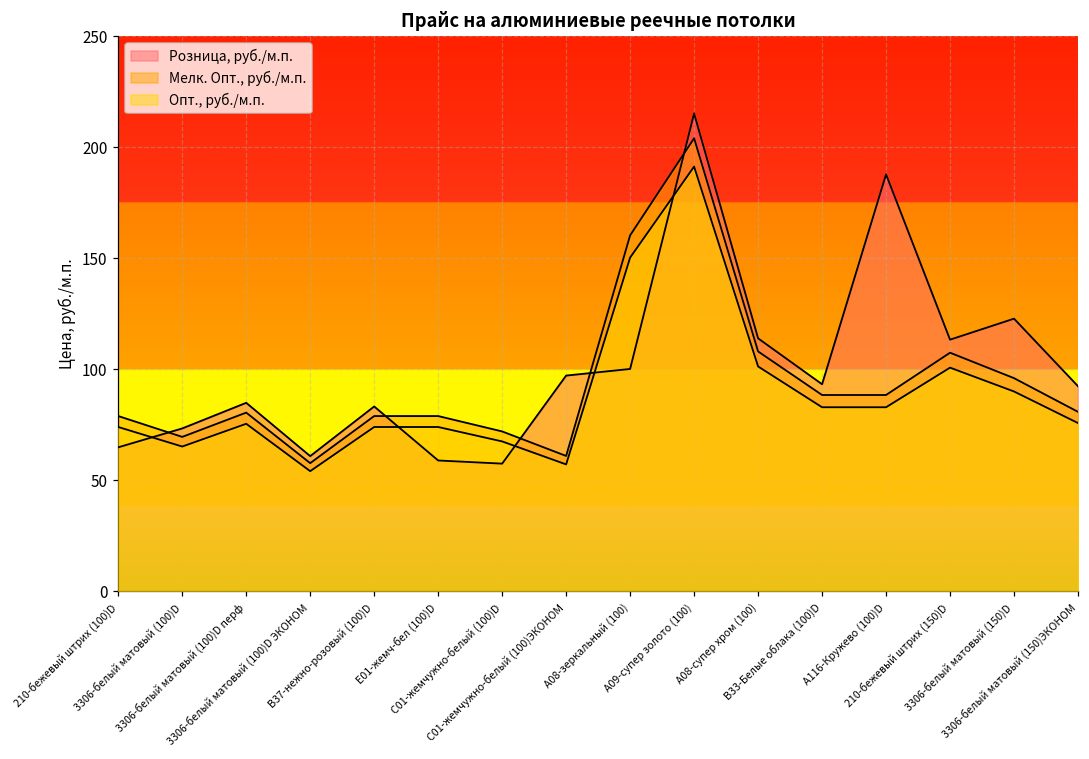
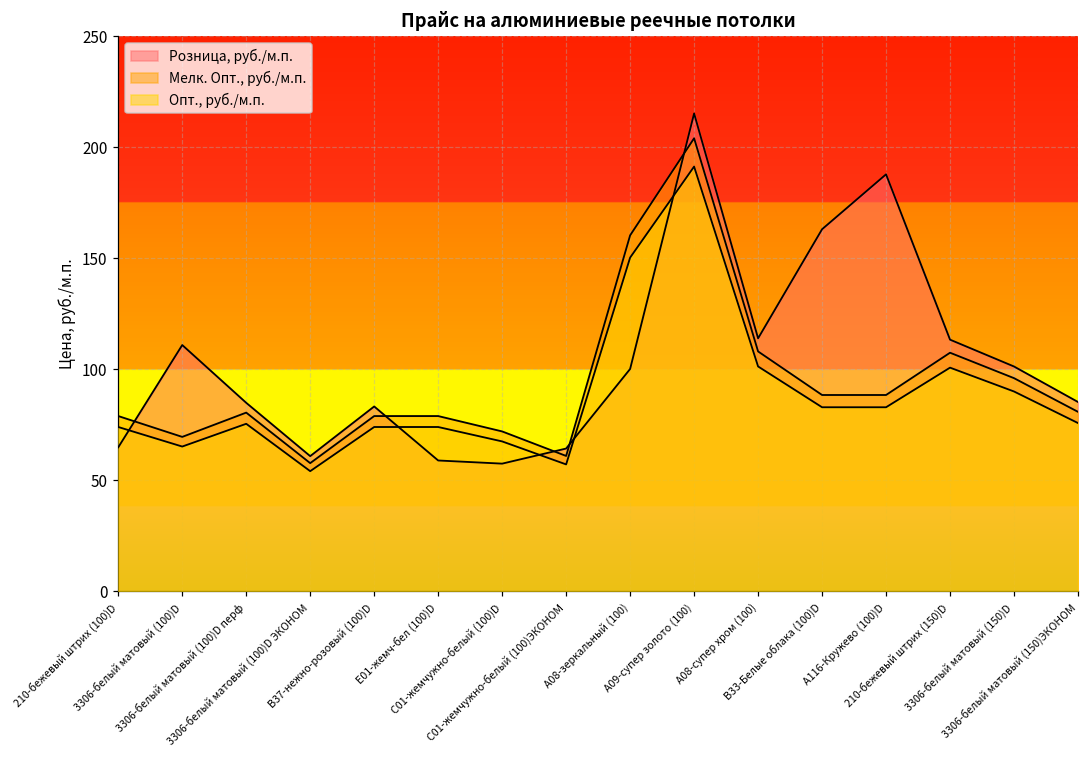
  {
    "Розница, руб./м.п.": {
      "210-бежевый штрих (100)D": 65,
-     "3306-белый матовый (100)D": 73,
+     "3306-белый матовый (100)D": 111,
      "3306-белый матовый (100)D перф": 85,
      "3306-белый матовый (100)D ЭКОНОМ": 61,
      "В37-нежно-розовый (100)D": 83,
      "Е01-жемч-бел (100)D": 59,
      "С01-жемчужно-белый (100)D": 58,
-     "С01-жемчужно-белый (100)ЭКОНОМ": 97,
+     "С01-жемчужно-белый (100)ЭКОНОМ": 64,
      "А08-зеркальный (100)": 100,
      "А09-супер золото (100)": 215,
      "А08-супер хром (100)": 114,
-     "В33-Белые облака (100)D": 93,
+     "В33-Белые облака (100)D": 163,
      "А116-Кружево (100)D": 188,
      "210-бежевый штрих (150)D": 113,
-     "3306-белый матовый (150)D": 123,
-     "3306-белый матовый (150)ЭКОНОМ": 92
+     "3306-белый матовый (150)D": 101,
+     "3306-белый матовый (150)ЭКОНОМ": 85
    }
  }
